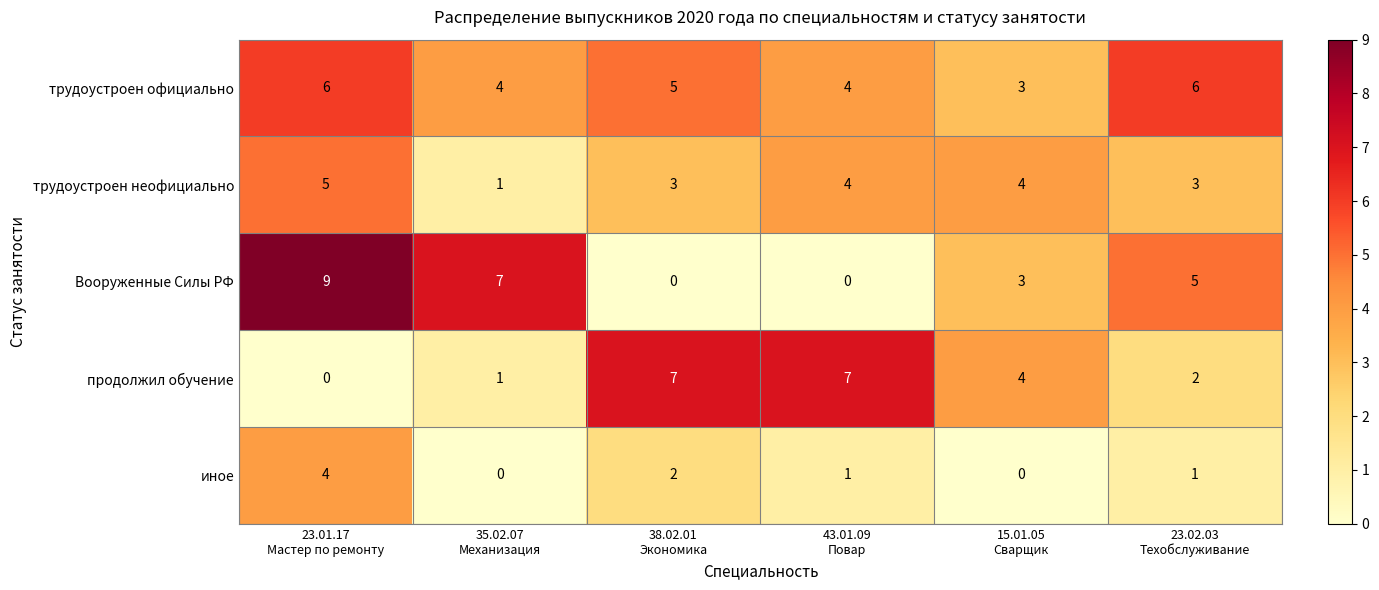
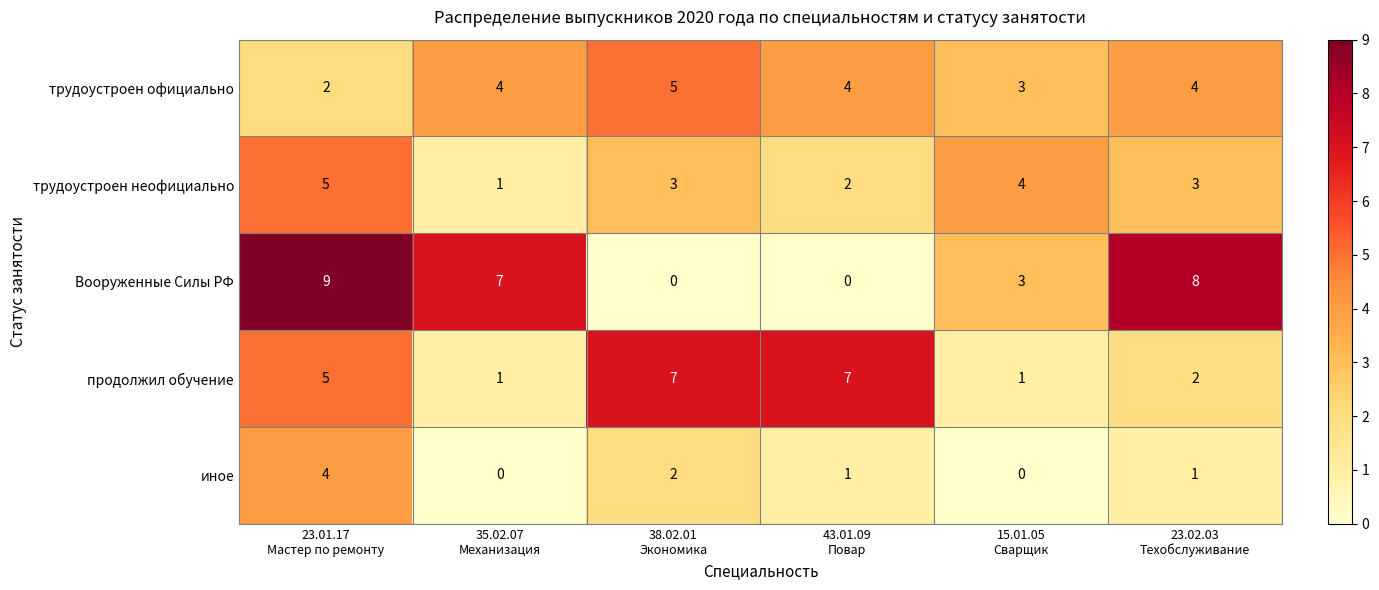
  {
    "трудоустроен официально": {
-     "23.01.17 Мастер по ремонту": 6,
+     "23.01.17 Мастер по ремонту": 2,
      "35.02.07 Механизация": 4,
      "38.02.01 Экономика": 5,
      "43.01.09 Повар": 4,
      "15.01.05 Сварщик": 3,
-     "23.02.03 Техобслуживание": 6
+     "23.02.03 Техобслуживание": 4
    },
    "трудоустроен неофициально": {
      "23.01.17 Мастер по ремонту": 5,
      "35.02.07 Механизация": 1,
      "38.02.01 Экономика": 3,
-     "43.01.09 Повар": 4,
+     "43.01.09 Повар": 2,
      "15.01.05 Сварщик": 4,
      "23.02.03 Техобслуживание": 3
    },
    "Вооруженные Силы РФ": {
      "23.01.17 Мастер по ремонту": 9,
      "35.02.07 Механизация": 7,
      "38.02.01 Экономика": 0,
      "43.01.09 Повар": 0,
      "15.01.05 Сварщик": 3,
-     "23.02.03 Техобслуживание": 5
+     "23.02.03 Техобслуживание": 8
    },
    "продолжил обучение": {
-     "23.01.17 Мастер по ремонту": 0,
+     "23.01.17 Мастер по ремонту": 5,
      "35.02.07 Механизация": 1,
      "38.02.01 Экономика": 7,
      "43.01.09 Повар": 7,
-     "15.01.05 Сварщик": 4,
+     "15.01.05 Сварщик": 1,
      "23.02.03 Техобслуживание": 2
    },
    "иное": {
      "23.01.17 Мастер по ремонту": 4,
      "35.02.07 Механизация": 0,
      "38.02.01 Экономика": 2,
      "43.01.09 Повар": 1,
      "15.01.05 Сварщик": 0,
      "23.02.03 Техобслуживание": 1
    }
  }
